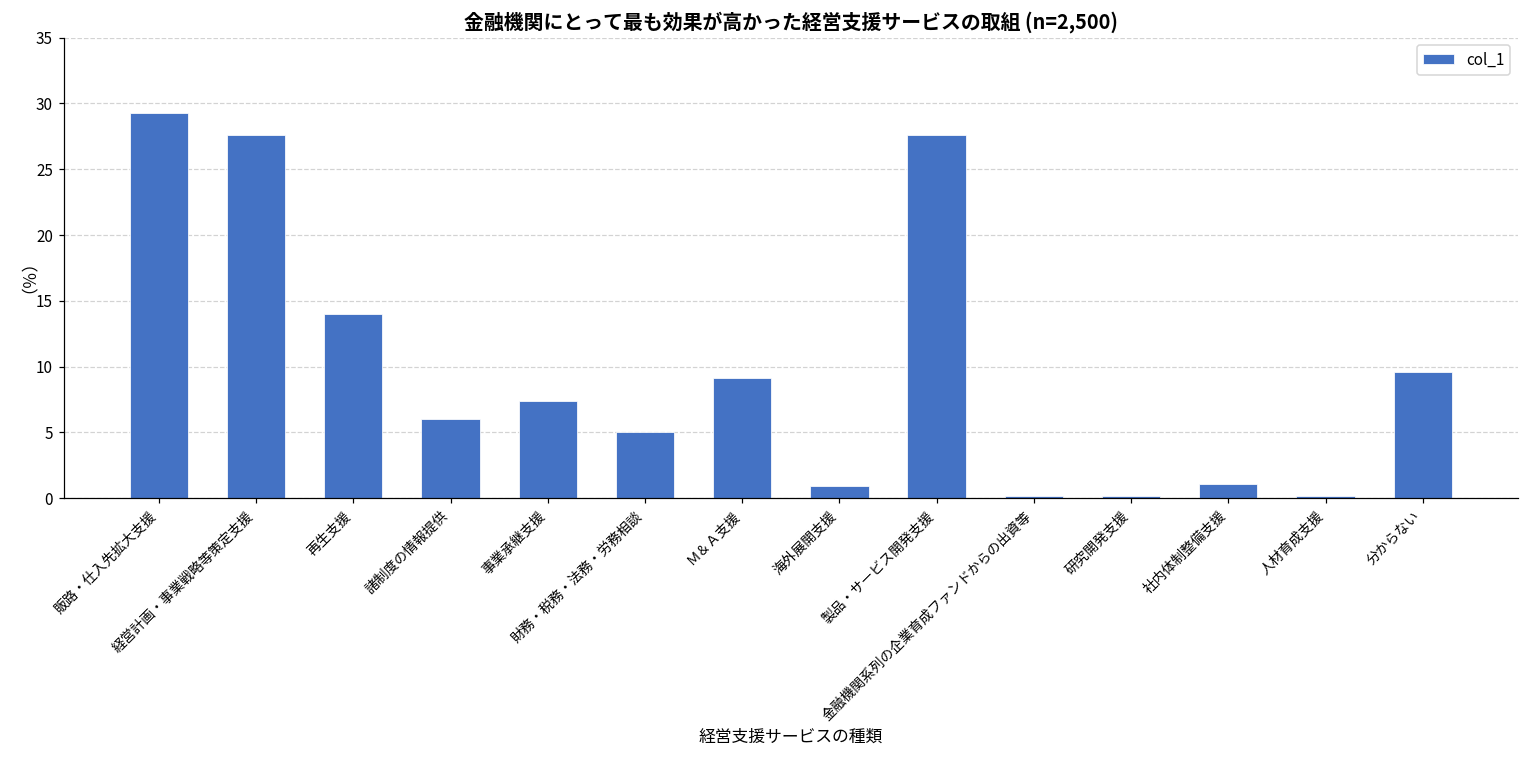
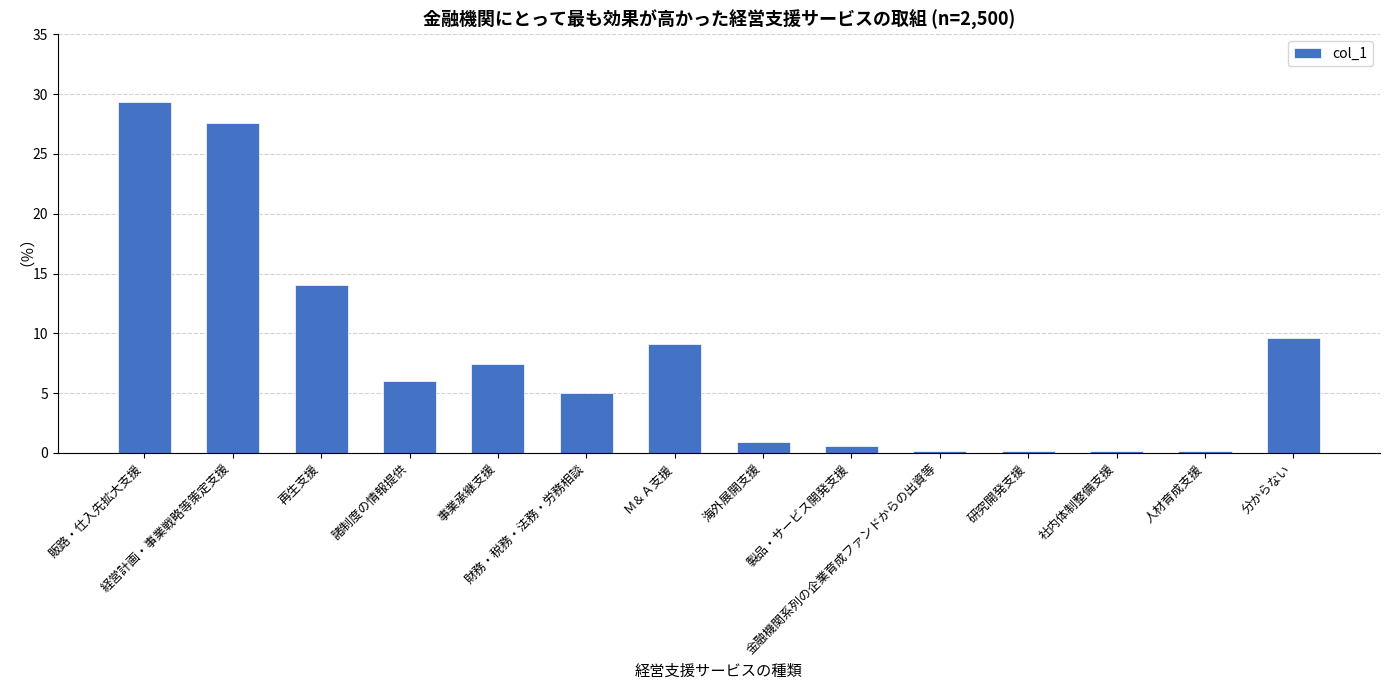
  {
    "販路・仕入先拡大支援": 29.3,
    "経営計画・事業戦略等策定支援": 27.6,
    "再生支援": 14.0,
    "諸制度の情報提供": 6.0,
    "事業承継支援": 7.4,
    "財務・税務・法務・労務相談": 5.0,
    "Ｍ＆Ａ支援": 9.1,
    "海外展開支援": 0.9,
-   "製品・サービス開発支援": 27.6,
-   "社内体制整備支援": 1.1,
+   "製品・サービス開発支援": 0.6,
+   "社内体制整備支援": 0.2,
    "分からない": 9.6
  }
